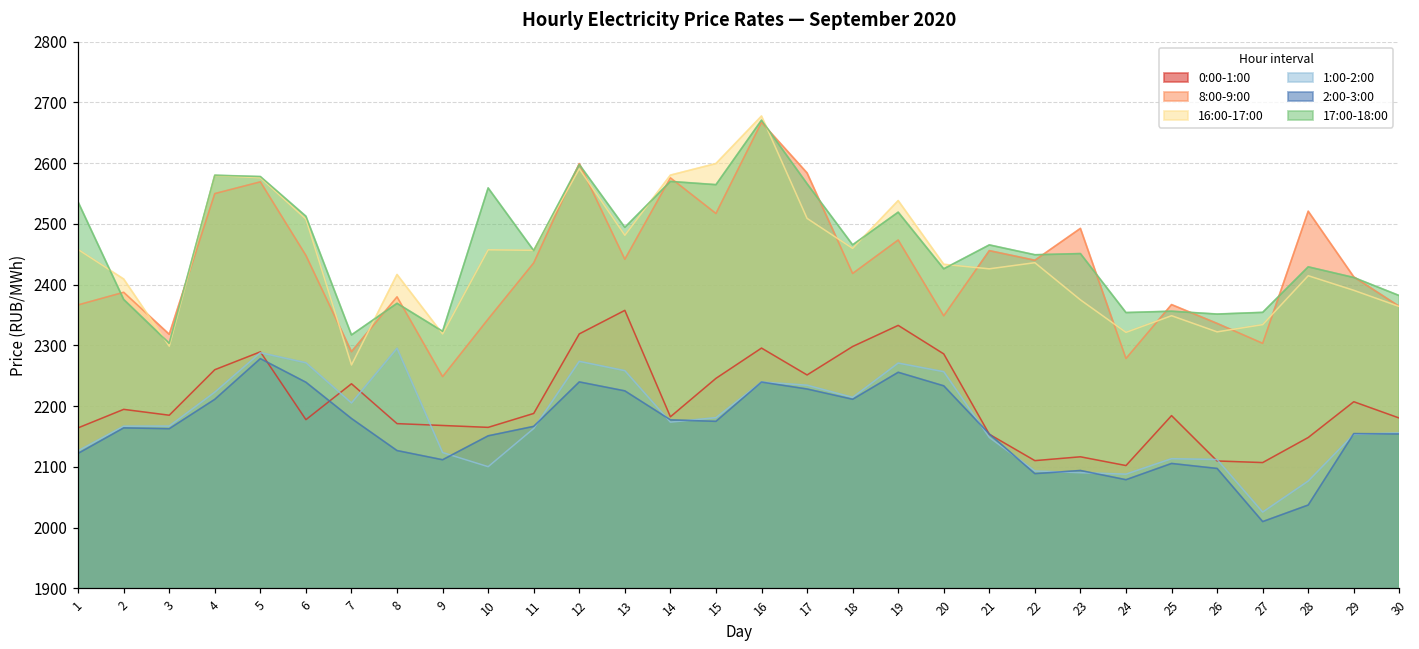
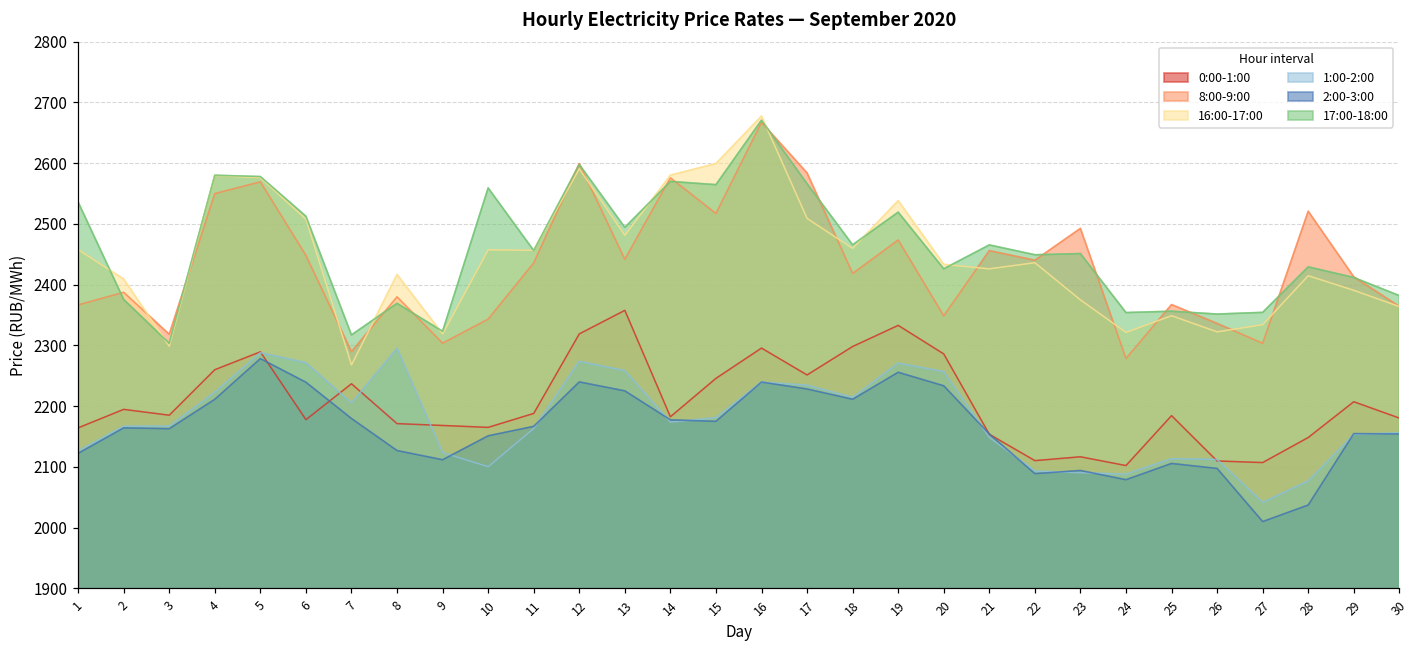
  {
    "0:00-1:00": {
      "1": 2160,
      "2": 2190,
      "3": 2180,
      "4": 2260,
      "6": 2180,
      "7": 2240,
      "8": 2170,
      "9": 2170,
      "10": 2160,
      "11": 2190,
      "12": 2320,
      "13": 2360,
      "14": 2180,
      "15": 2250,
      "16": 2300,
      "17": 2250,
      "18": 2300,
      "19": 2330,
      "20": 2290,
      "22": 2110,
      "23": 2120,
      "24": 2100,
      "25": 2180,
      "27": 2110,
      "28": 2150,
      "29": 2210,
      "30": 2180
    },
    "8:00-9:00": {
      "1": 2370,
      "2": 2390,
      "3": 2320,
      "4": 2550,
      "5": 2570,
      "6": 2450,
      "7": 2290,
      "8": 2380,
-     "9": 2250,
+     "9": 2300,
      "10": 2340,
      "11": 2440,
      "13": 2440,
      "15": 2520,
      "17": 2580,
      "18": 2420,
      "19": 2470,
      "20": 2350,
      "21": 2460,
      "23": 2490,
      "24": 2280,
      "25": 2370,
      "26": 2340,
      "27": 2300,
      "28": 2520
    },
    "16:00-17:00": {
      "1": 2460,
      "2": 2410,
      "3": 2300,
      "6": 2510,
      "7": 2270,
      "8": 2420,
      "10": 2460,
      "12": 2590,
      "13": 2480,
      "15": 2600,
      "16": 2680,
      "17": 2510,
      "18": 2460,
      "19": 2540,
      "20": 2430,
      "21": 2430,
      "23": 2370,
      "24": 2320,
      "25": 2350,
      "26": 2320,
      "27": 2330,
      "28": 2410,
      "29": 2390
    },
    "1:00-2:00": {
      "4": 2220,
      "6": 2270,
      "7": 2210,
      "8": 2300,
      "9": 2120,
      "10": 2100,
      "12": 2270,
      "13": 2260,
      "15": 2180,
      "17": 2230,
      "19": 2270,
      "20": 2260,
      "21": 2150,
      "24": 2090,
      "25": 2110,
-     "27": 2030,
+     "27": 2040,
      "28": 2080
    },
    "2:00-3:00": {
      "4": 2210,
      "5": 2280,
      "6": 2240,
      "7": 2180,
      "8": 2130,
      "9": 2110,
      "10": 2150,
      "12": 2240,
      "13": 2230,
      "15": 2170,
      "17": 2230,
      "19": 2260,
      "20": 2230,
      "24": 2080,
      "25": 2110,
      "26": 2100,
      "27": 2010,
      "28": 2040
    },
    "17:00-18:00": {
      "1": 2540,
      "2": 2380,
      "3": 2300,
      "6": 2510,
      "7": 2320,
      "8": 2370,
      "10": 2560,
      "13": 2490,
      "14": 2570,
      "15": 2560,
      "17": 2570,
      "18": 2470,
      "19": 2520,
      "20": 2430,
      "21": 2470,
      "22": 2450,
      "23": 2450,
      "24": 2350,
      "25": 2360,
      "26": 2350,
      "27": 2350,
      "28": 2430,
      "30": 2380
    }
  }
